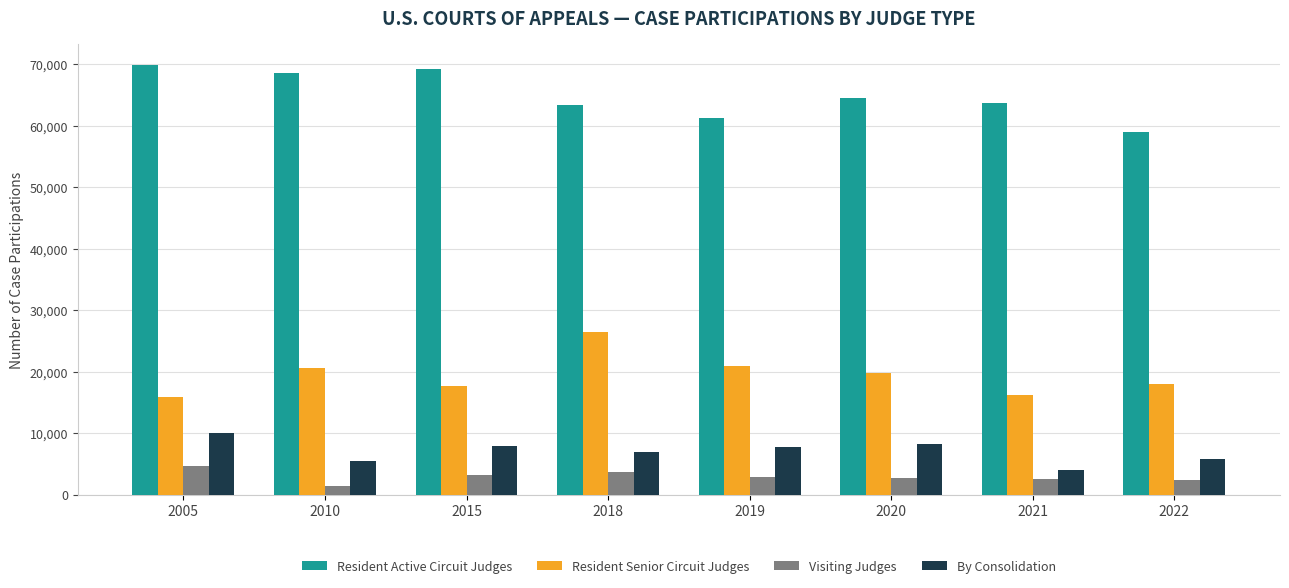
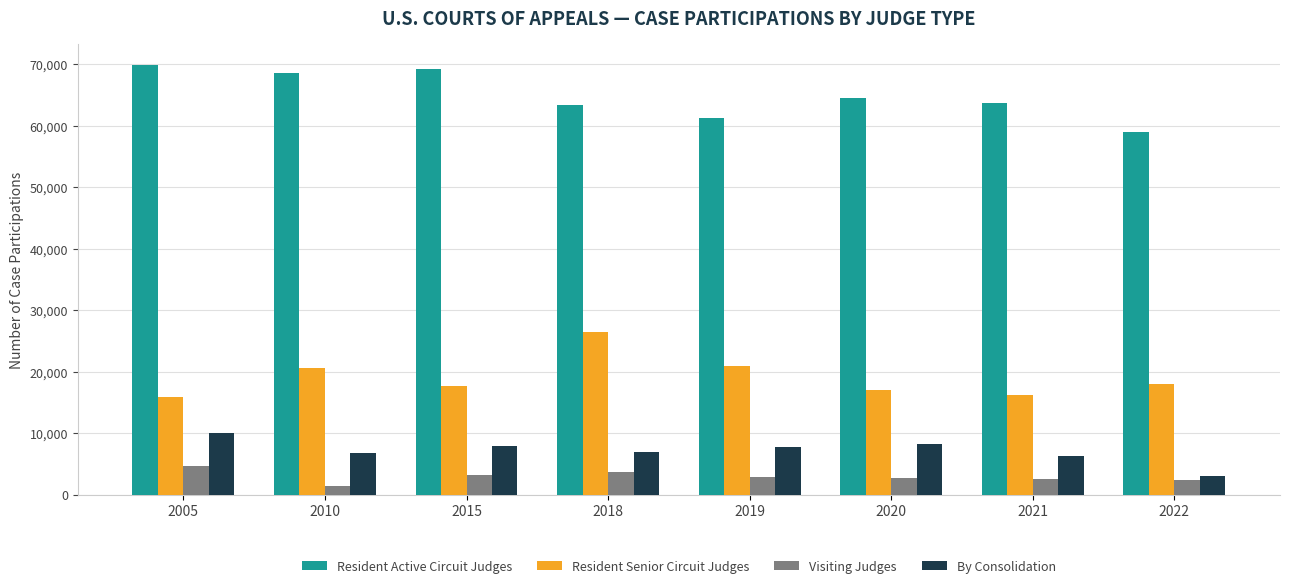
  {
    "Resident Active Circuit Judges": {
      "2005": "70,000",
      "2010": "69,000",
      "2015": "69,000",
      "2018": "63,000",
      "2019": "61,000",
      "2020": "65,000",
      "2021": "64,000",
      "2022": "59,000"
    },
    "Resident Senior Circuit Judges": {
      "2005": "16,000",
      "2010": "21,000",
      "2015": "18,000",
      "2018": "26,000",
      "2019": "21,000",
-     "2020": "20,000",
+     "2020": "17,000",
      "2021": "16,000",
      "2022": "18,000"
    },
    "Visiting Judges": {
      "2005": "5,000",
      "2010": "1,000",
      "2015": "3,000",
      "2018": "4,000",
      "2019": "3,000",
      "2020": "3,000",
      "2021": "3,000",
      "2022": "2,000"
    },
    "By Consolidation": {
      "2005": "10,000",
-     "2010": "5,000",
+     "2010": "7,000",
      "2015": "8,000",
      "2018": "7,000",
      "2019": "8,000",
      "2020": "8,000",
-     "2021": "4,000",
-     "2022": "6,000"
+     "2021": "6,000",
+     "2022": "3,000"
    }
  }
